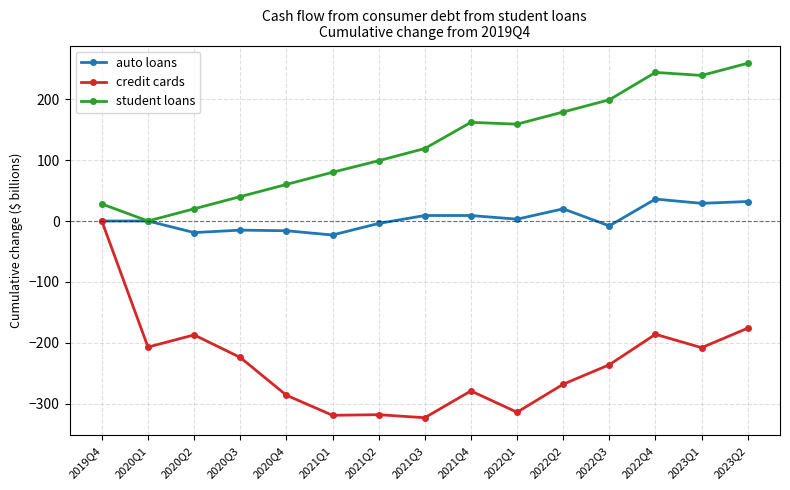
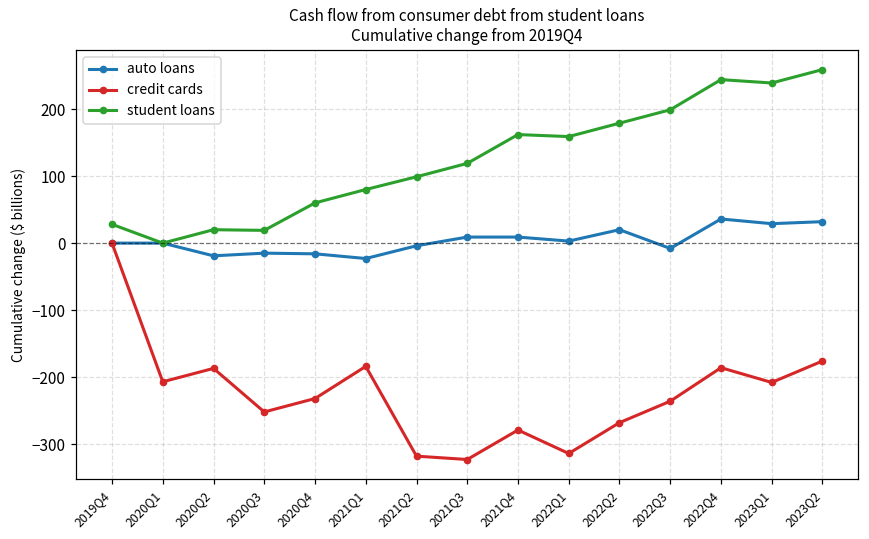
  {
    "auto loans": {
      "2020Q2": -20,
      "2020Q3": -20,
      "2020Q4": -20,
      "2021Q1": -20,
      "2021Q2": 0,
      "2021Q3": 10,
      "2021Q4": 10,
      "2022Q1": 0,
      "2022Q2": 20,
      "2022Q3": -10,
      "2022Q4": 40,
      "2023Q1": 30,
      "2023Q2": 30
    },
    "credit cards": {
      "2020Q1": -210,
      "2020Q2": -190,
-     "2020Q3": -220,
-     "2020Q4": -290,
-     "2021Q1": -320,
+     "2020Q3": -250,
+     "2020Q4": -230,
+     "2021Q1": -180,
      "2021Q2": -320,
      "2021Q3": -320,
      "2021Q4": -280,
      "2022Q1": -310,
      "2022Q2": -270,
      "2022Q3": -240,
      "2022Q4": -190,
      "2023Q1": -210,
      "2023Q2": -180
    },
    "student loans": {
      "2019Q4": 30,
      "2020Q2": 20,
-     "2020Q3": 40,
+     "2020Q3": 20,
      "2020Q4": 60,
      "2021Q1": 80,
      "2021Q2": 100,
      "2021Q3": 120,
      "2021Q4": 160,
      "2022Q1": 160,
      "2022Q2": 180,
      "2022Q3": 200,
      "2022Q4": 240,
      "2023Q1": 240,
      "2023Q2": 260
    }
  }
